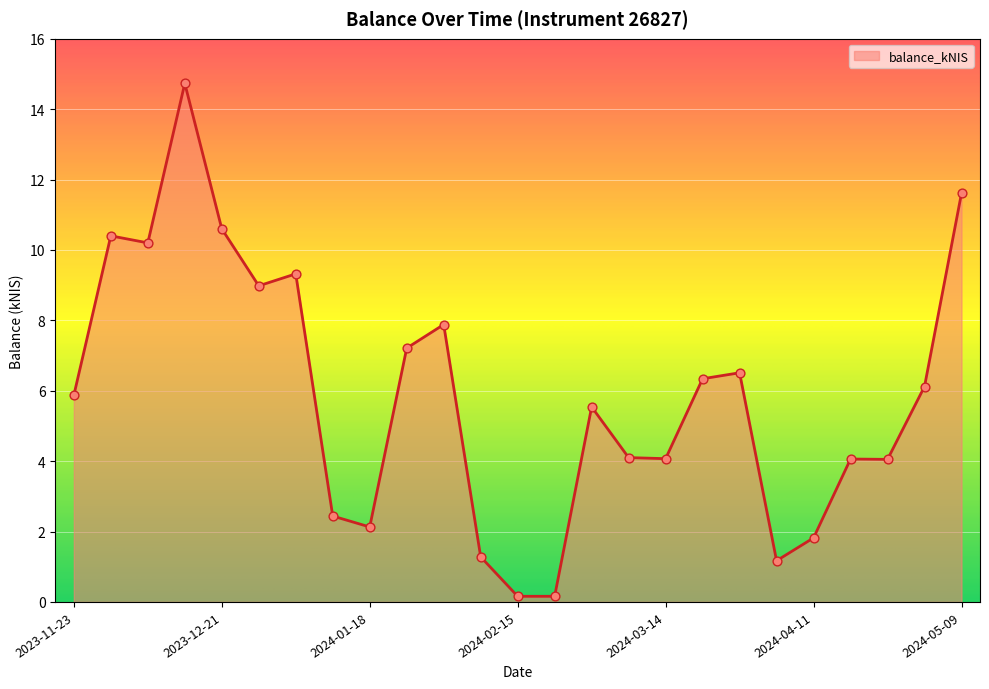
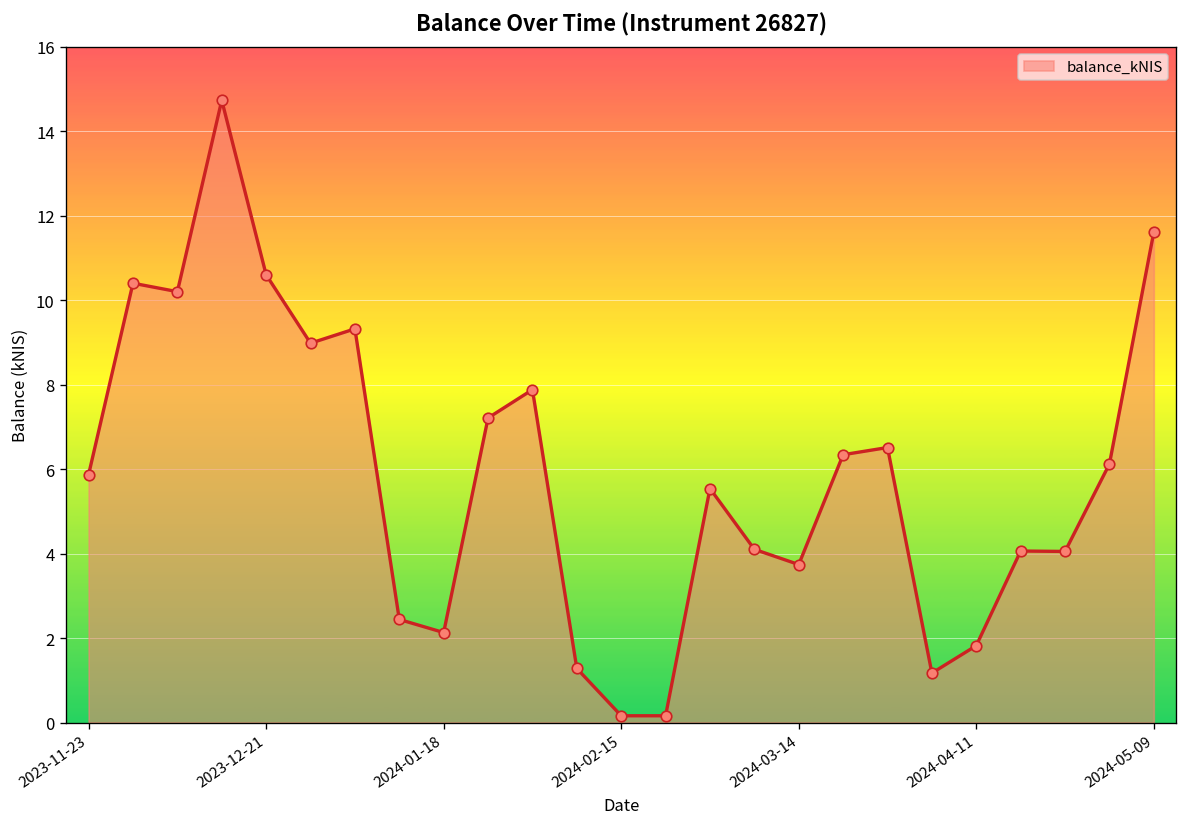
  {
    "2023-11-23": 5.9,
    "2023-12-21": 10.6,
    "2024-01-18": 2.1,
    "2024-02-15": 0.2,
-   "2024-03-14": 4.1,
+   "2024-03-14": 3.7,
    "2024-04-11": 1.8,
    "2024-05-09": 11.6
  }
